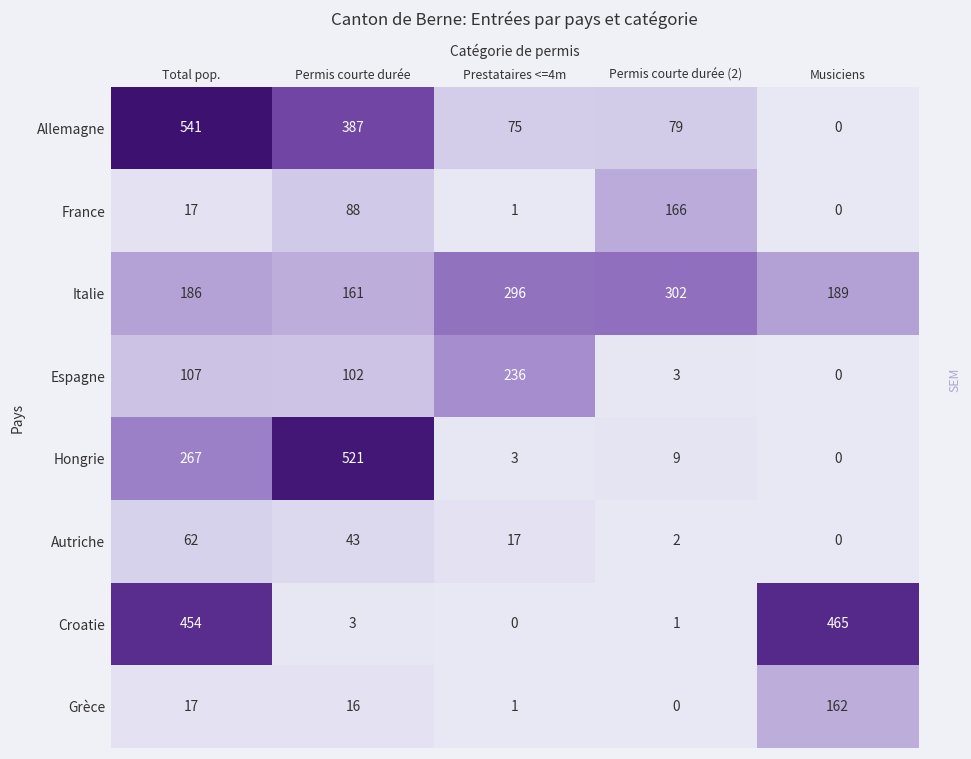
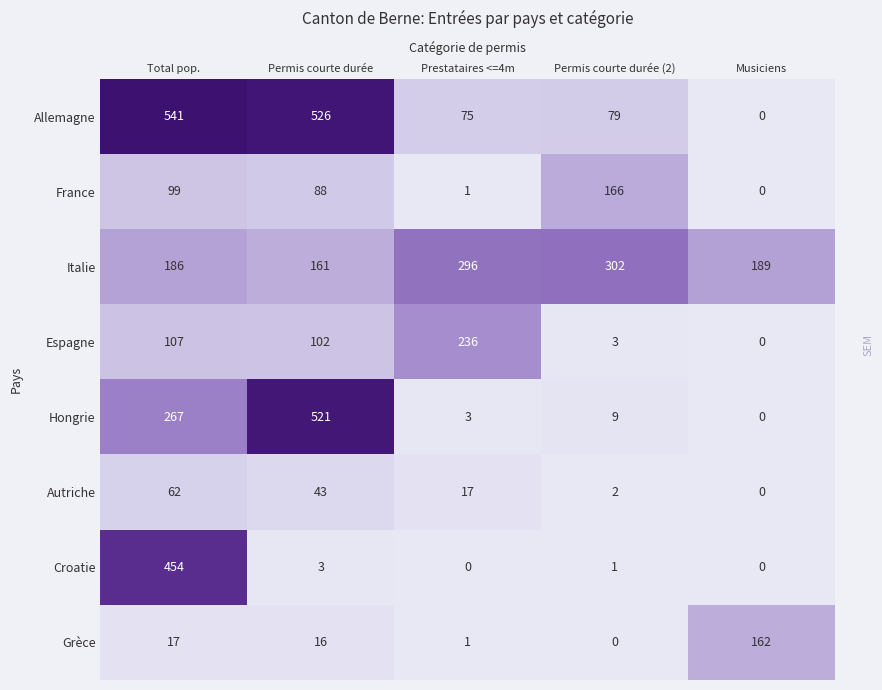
  {
    "Allemagne": {
      "Total pop.": 541,
-     "Permis courte durée": 387,
+     "Permis courte durée": 526,
      "Prestataires <=4m": 75,
      "Permis courte durée (2)": 79,
      "Musiciens": 0
    },
    "France": {
-     "Total pop.": 17,
+     "Total pop.": 99,
      "Permis courte durée": 88,
      "Prestataires <=4m": 1,
      "Permis courte durée (2)": 166,
      "Musiciens": 0
    },
    "Italie": {
      "Total pop.": 186,
      "Permis courte durée": 161,
      "Prestataires <=4m": 296,
      "Permis courte durée (2)": 302,
      "Musiciens": 189
    },
    "Espagne": {
      "Total pop.": 107,
      "Permis courte durée": 102,
      "Prestataires <=4m": 236,
      "Permis courte durée (2)": 3,
      "Musiciens": 0
    },
    "Hongrie": {
      "Total pop.": 267,
      "Permis courte durée": 521,
      "Prestataires <=4m": 3,
      "Permis courte durée (2)": 9,
      "Musiciens": 0
    },
    "Autriche": {
      "Total pop.": 62,
      "Permis courte durée": 43,
      "Prestataires <=4m": 17,
      "Permis courte durée (2)": 2,
      "Musiciens": 0
    },
    "Croatie": {
      "Total pop.": 454,
      "Permis courte durée": 3,
      "Prestataires <=4m": 0,
      "Permis courte durée (2)": 1,
-     "Musiciens": 465
+     "Musiciens": 0
    },
    "Grèce": {
      "Total pop.": 17,
      "Permis courte durée": 16,
      "Prestataires <=4m": 1,
      "Permis courte durée (2)": 0,
      "Musiciens": 162
    }
  }
